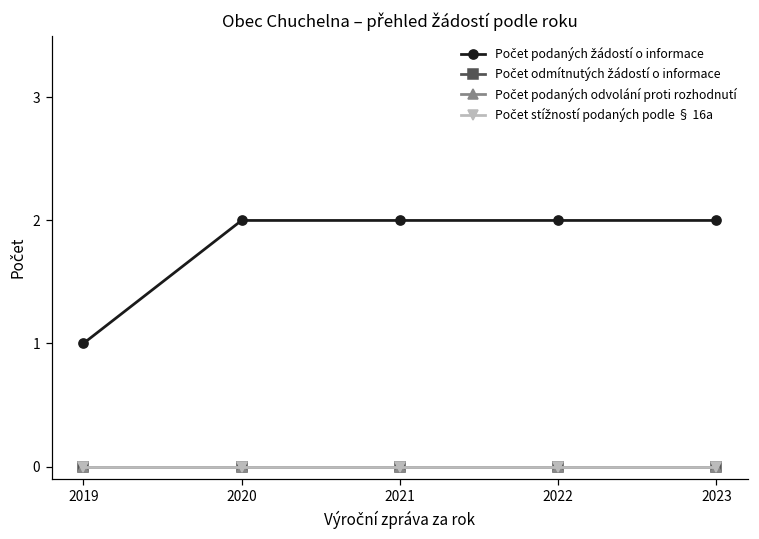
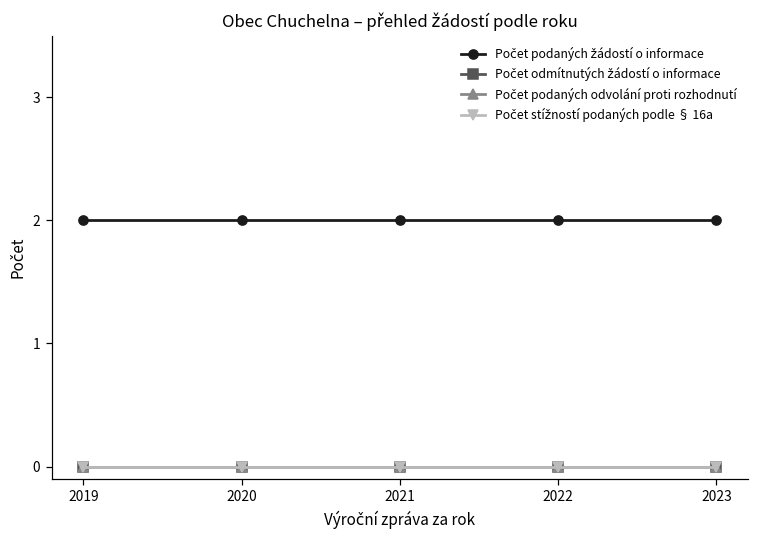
  {
    "Počet podaných žádostí o informace": {
-     "2019": 1,
+     "2019": 2,
      "2020": 2,
      "2021": 2,
      "2022": 2,
      "2023": 2
    },
    "Počet stížností podaných podle § 16a": {
      "2019": 0,
      "2020": 0,
      "2021": 0,
      "2022": 0,
      "2023": 0
    }
  }
